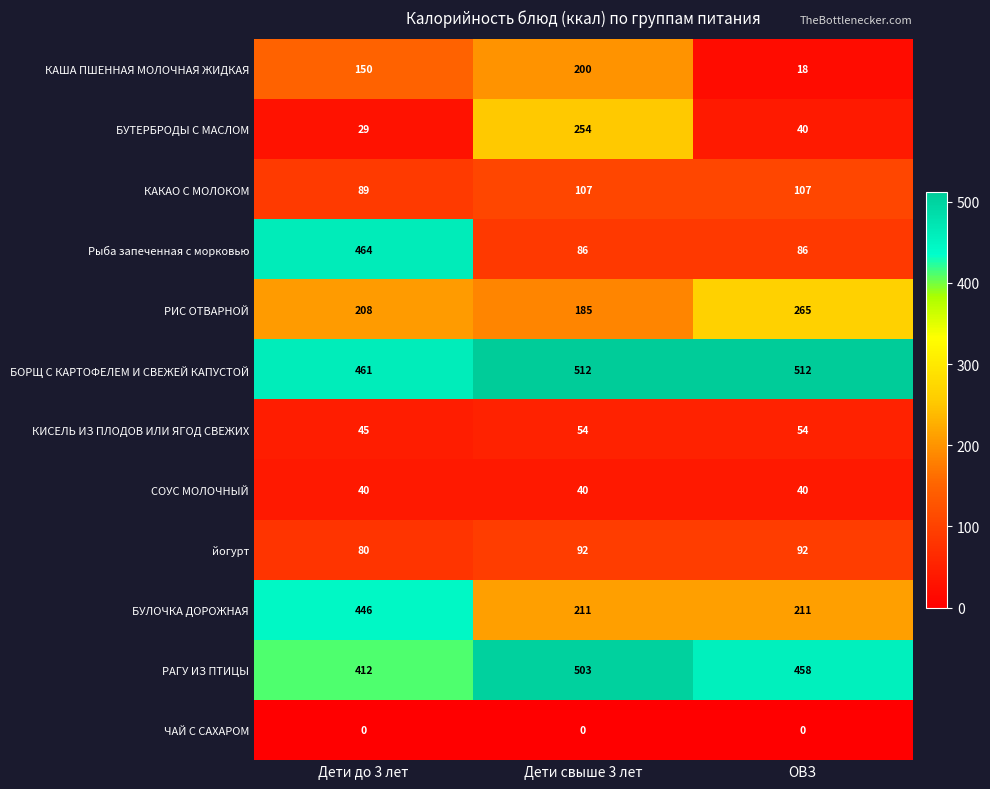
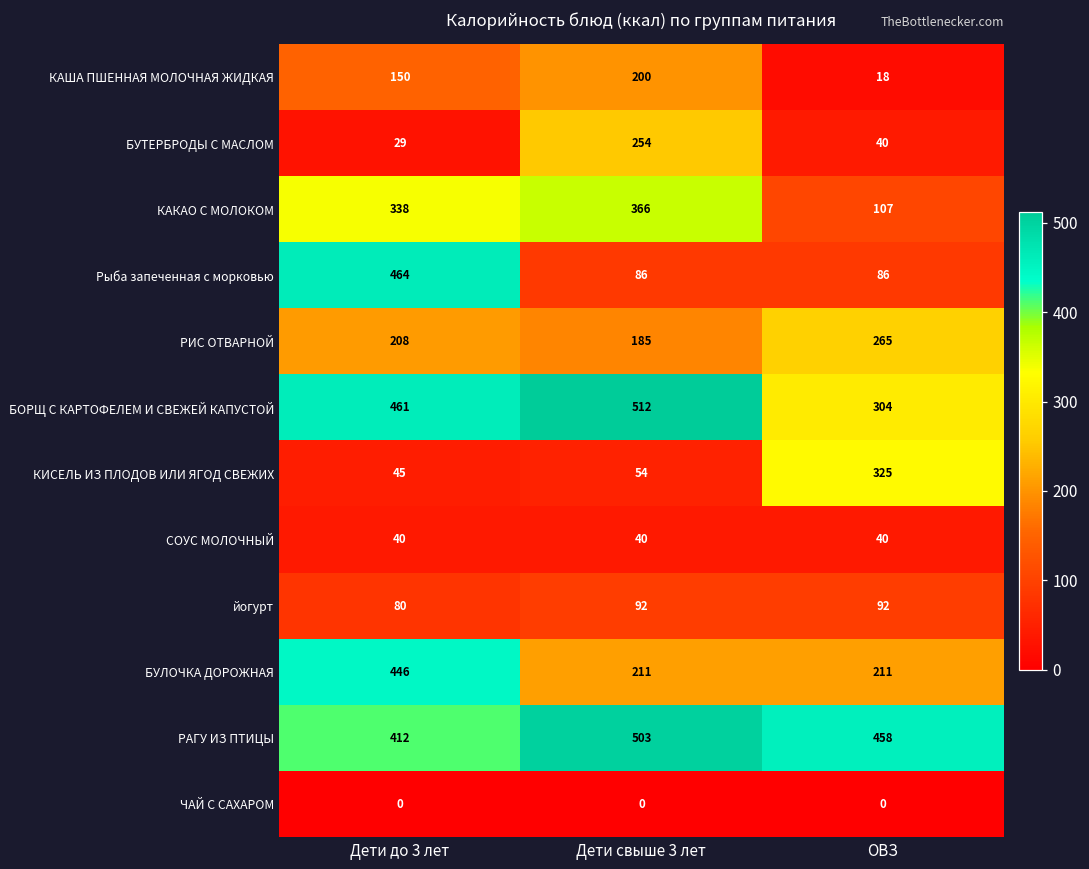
  {
    "КАША ПШЕННАЯ МОЛОЧНАЯ ЖИДКАЯ": {
      "Дети до 3 лет": 150,
      "Дети свыше 3 лет": 200,
      "ОВЗ": 18
    },
    "БУТЕРБРОДЫ С МАСЛОМ": {
      "Дети до 3 лет": 29,
      "Дети свыше 3 лет": 254,
      "ОВЗ": 40
    },
    "КАКАО С МОЛОКОМ": {
-     "Дети до 3 лет": 89,
-     "Дети свыше 3 лет": 107,
+     "Дети до 3 лет": 338,
+     "Дети свыше 3 лет": 366,
      "ОВЗ": 107
    },
    "Рыба запеченная с морковью": {
      "Дети до 3 лет": 464,
      "Дети свыше 3 лет": 86,
      "ОВЗ": 86
    },
    "РИС ОТВАРНОЙ": {
      "Дети до 3 лет": 208,
      "Дети свыше 3 лет": 185,
      "ОВЗ": 265
    },
    "БОРЩ С КАРТОФЕЛЕМ И СВЕЖЕЙ КАПУСТОЙ": {
      "Дети до 3 лет": 461,
      "Дети свыше 3 лет": 512,
-     "ОВЗ": 512
+     "ОВЗ": 304
    },
    "КИСЕЛЬ ИЗ ПЛОДОВ ИЛИ ЯГОД СВЕЖИХ": {
      "Дети до 3 лет": 45,
      "Дети свыше 3 лет": 54,
-     "ОВЗ": 54
+     "ОВЗ": 325
    },
    "СОУС МОЛОЧНЫЙ": {
      "Дети до 3 лет": 40,
      "Дети свыше 3 лет": 40,
      "ОВЗ": 40
    },
    "йогурт": {
      "Дети до 3 лет": 80,
      "Дети свыше 3 лет": 92,
      "ОВЗ": 92
    },
    "БУЛОЧКА ДОРОЖНАЯ": {
      "Дети до 3 лет": 446,
      "Дети свыше 3 лет": 211,
      "ОВЗ": 211
    },
    "РАГУ ИЗ ПТИЦЫ": {
      "Дети до 3 лет": 412,
      "Дети свыше 3 лет": 503,
      "ОВЗ": 458
    },
    "ЧАЙ С САХАРОМ": {
      "Дети до 3 лет": 0,
      "Дети свыше 3 лет": 0,
      "ОВЗ": 0
    }
  }
